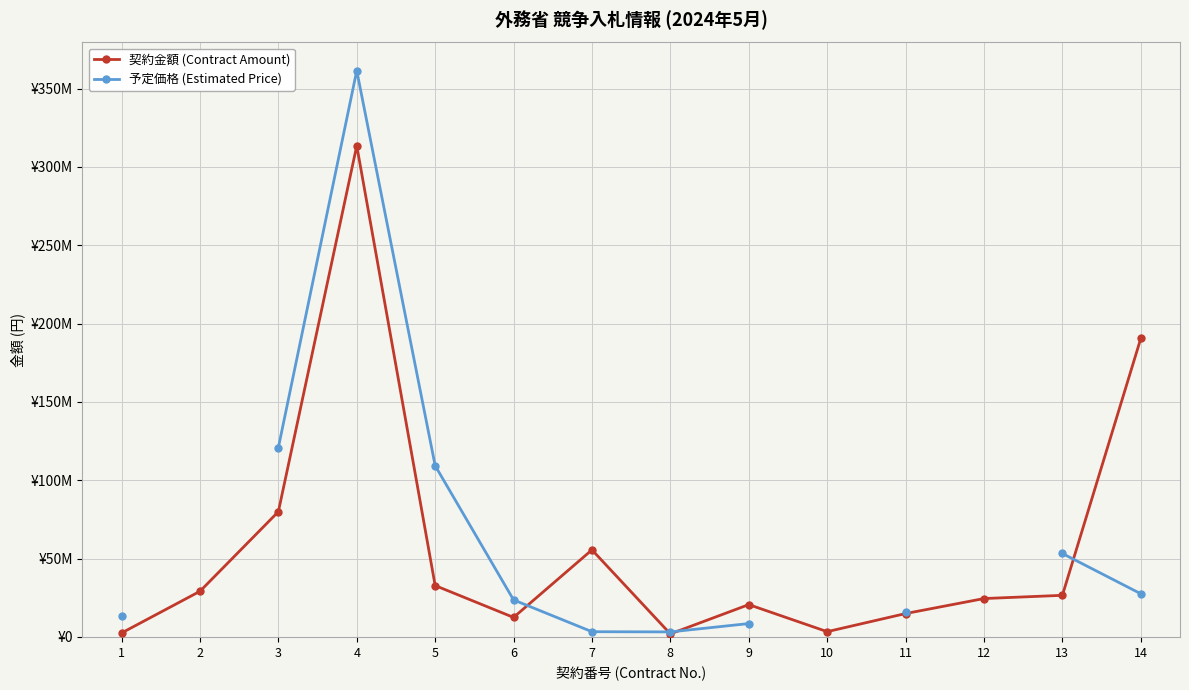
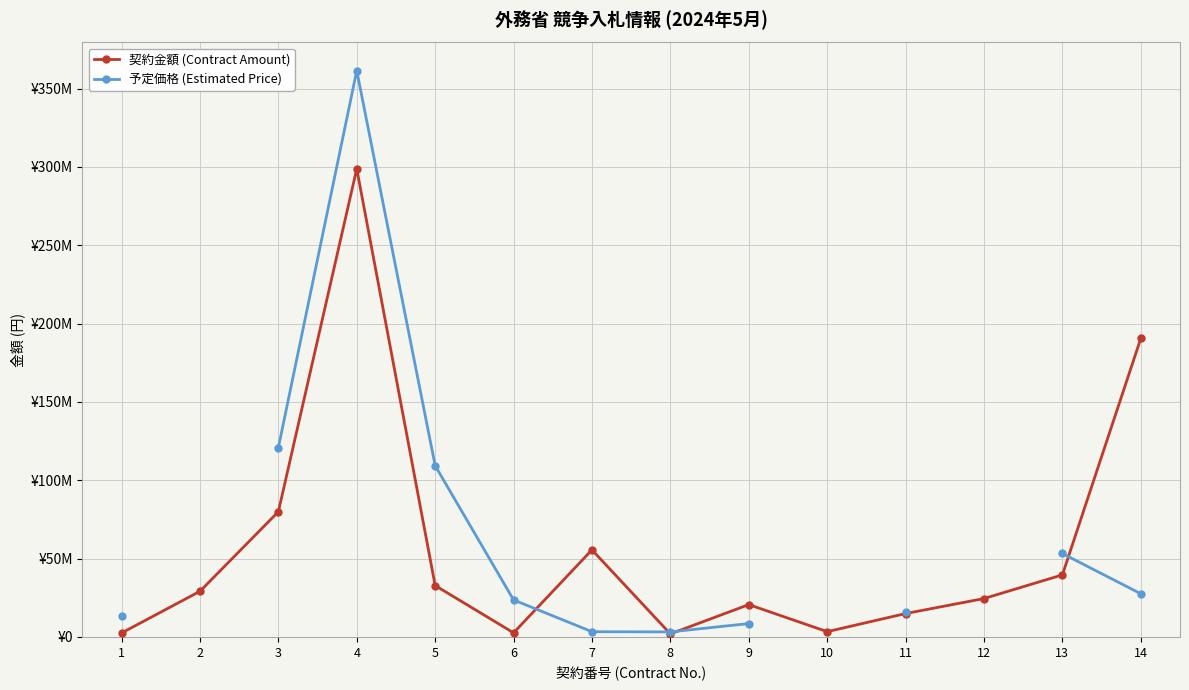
  {
    "契約金額 (Contract Amount)": {
      "1": "¥2000000",
      "2": "¥29000000",
      "3": "¥80000000",
-     "4": "¥314000000",
+     "4": "¥299000000",
      "5": "¥33000000",
-     "6": "¥12000000",
+     "6": "¥3000000",
      "7": "¥56000000",
      "9": "¥21000000",
      "10": "¥3000000",
      "12": "¥24000000",
-     "13": "¥27000000",
+     "13": "¥40000000",
      "14": "¥191000000"
    },
    "予定価格 (Estimated Price)": {
      "1": "¥13000000",
      "3": "¥121000000",
      "4": "¥361000000",
      "5": "¥109000000",
      "6": "¥24000000",
      "7": "¥3000000",
      "9": "¥9000000",
      "13": "¥53000000",
      "14": "¥28000000"
    }
  }
